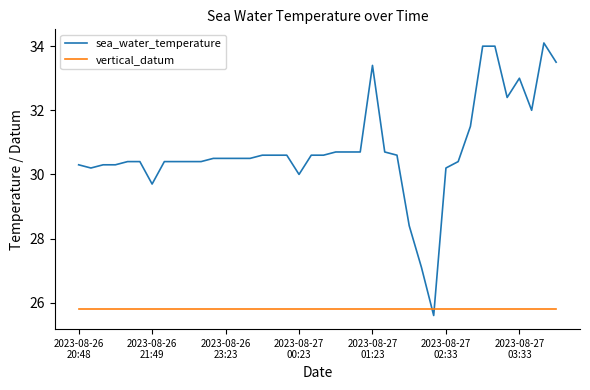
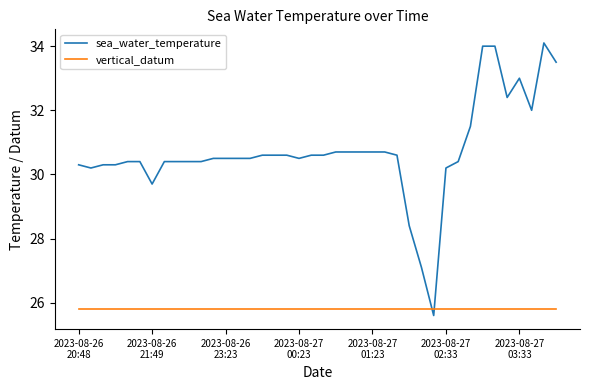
  {
    "sea_water_temperature": {
      "2023-08-26 20:48": 30.3,
      "2023-08-26 21:49": 29.7,
      "2023-08-26 23:23": 30.5,
-     "2023-08-27 00:23": 30.0,
-     "2023-08-27 01:23": 33.4,
+     "2023-08-27 00:23": 30.5,
+     "2023-08-27 01:23": 30.7,
      "2023-08-27 02:33": 30.2,
      "2023-08-27 03:33": 33.0
    },
    "vertical_datum": {
      "2023-08-26 20:48": 25.8,
      "2023-08-26 21:49": 25.8,
      "2023-08-26 23:23": 25.8,
      "2023-08-27 00:23": 25.8,
      "2023-08-27 01:23": 25.8,
      "2023-08-27 02:33": 25.8,
      "2023-08-27 03:33": 25.8
    }
  }
